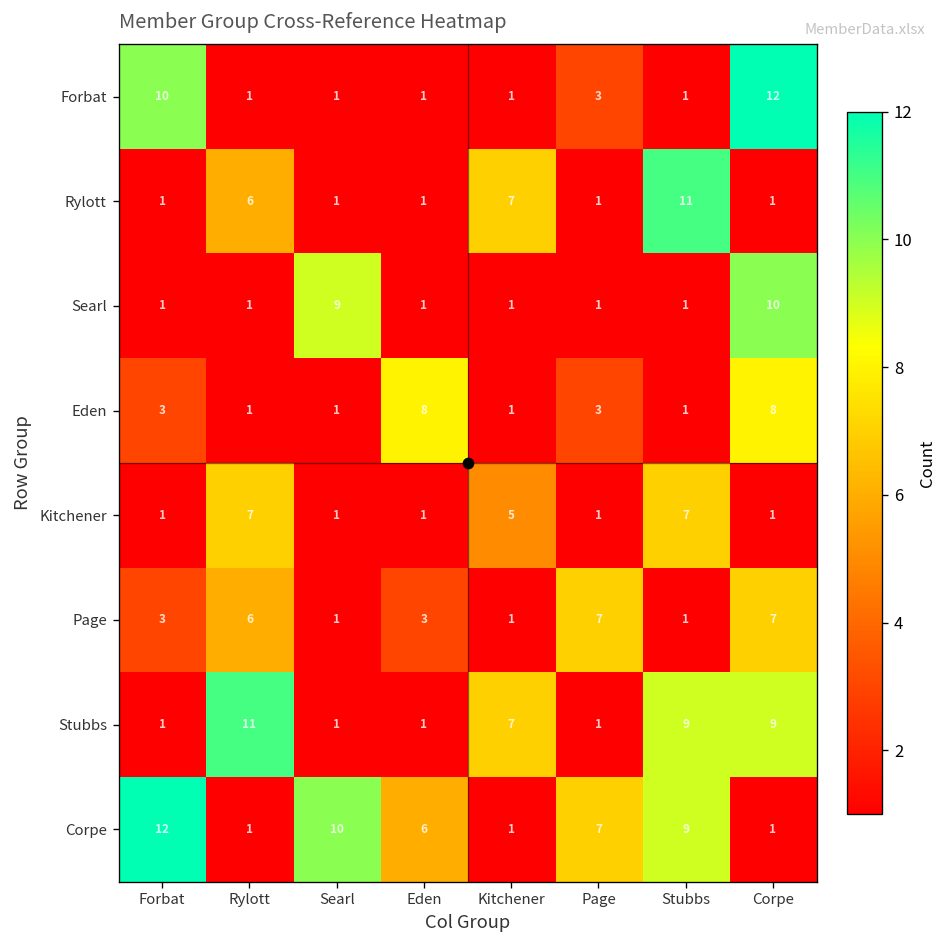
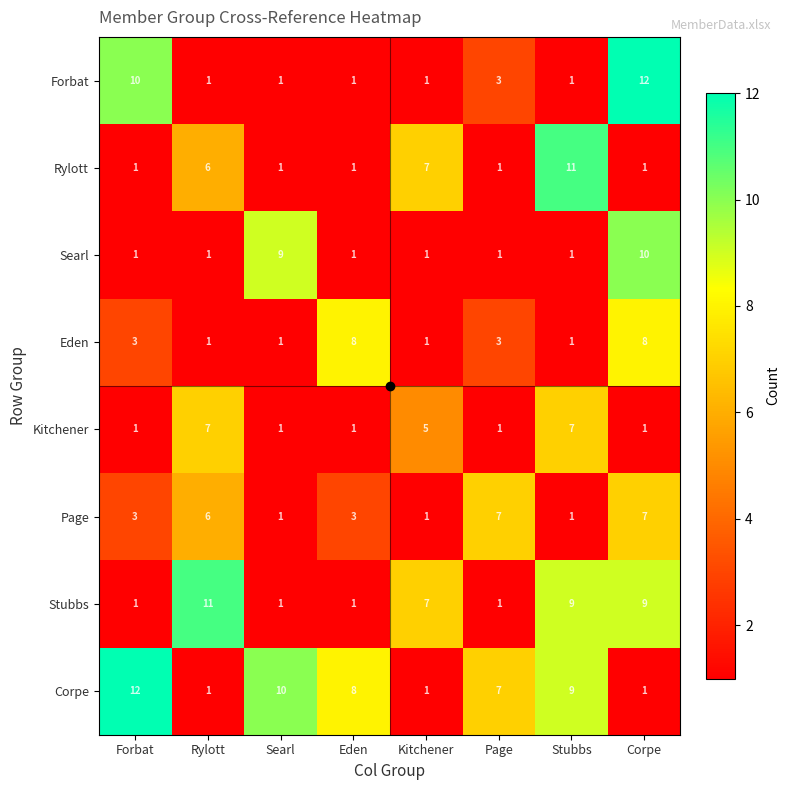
  {
    "Forbat": {
      "Forbat": 10,
      "Rylott": 1,
      "Searl": 1,
      "Eden": 1,
      "Kitchener": 1,
      "Page": 3,
      "Stubbs": 1,
      "Corpe": 12
    },
    "Rylott": {
      "Forbat": 1,
      "Rylott": 6,
      "Searl": 1,
      "Eden": 1,
      "Kitchener": 7,
      "Page": 1,
      "Stubbs": 11,
      "Corpe": 1
    },
    "Searl": {
      "Forbat": 1,
      "Rylott": 1,
      "Searl": 9,
      "Eden": 1,
      "Kitchener": 1,
      "Page": 1,
      "Stubbs": 1,
      "Corpe": 10
    },
    "Eden": {
      "Forbat": 3,
      "Rylott": 1,
      "Searl": 1,
      "Eden": 8,
      "Kitchener": 1,
      "Page": 3,
      "Stubbs": 1,
      "Corpe": 8
    },
    "Kitchener": {
      "Forbat": 1,
      "Rylott": 7,
      "Searl": 1,
      "Eden": 1,
      "Kitchener": 5,
      "Page": 1,
      "Stubbs": 7,
      "Corpe": 1
    },
    "Page": {
      "Forbat": 3,
      "Rylott": 6,
      "Searl": 1,
      "Eden": 3,
      "Kitchener": 1,
      "Page": 7,
      "Stubbs": 1,
      "Corpe": 7
    },
    "Stubbs": {
      "Forbat": 1,
      "Rylott": 11,
      "Searl": 1,
      "Eden": 1,
      "Kitchener": 7,
      "Page": 1,
      "Stubbs": 9,
      "Corpe": 9
    },
    "Corpe": {
      "Forbat": 12,
      "Rylott": 1,
      "Searl": 10,
-     "Eden": 6,
+     "Eden": 8,
      "Kitchener": 1,
      "Page": 7,
      "Stubbs": 9,
      "Corpe": 1
    }
  }
